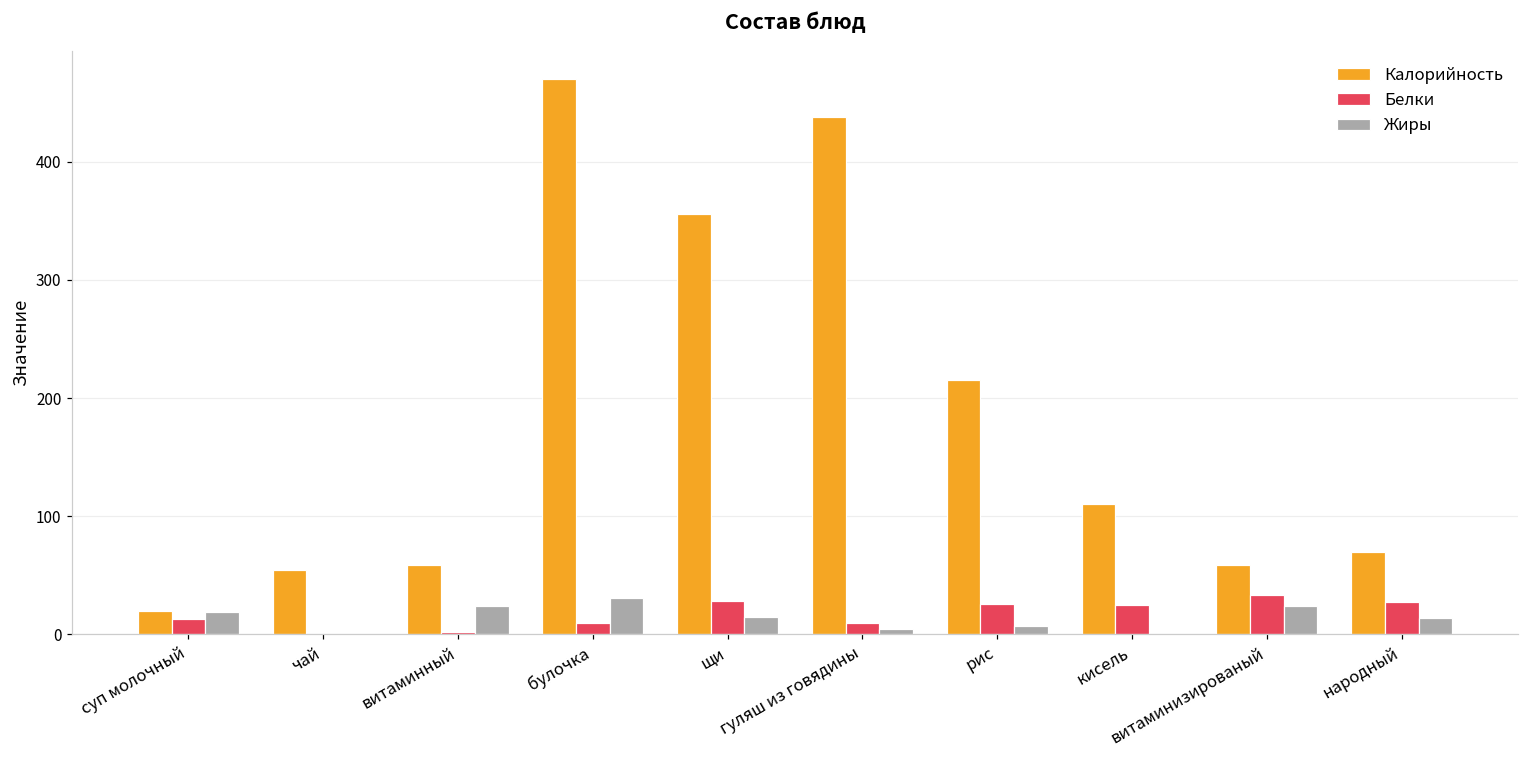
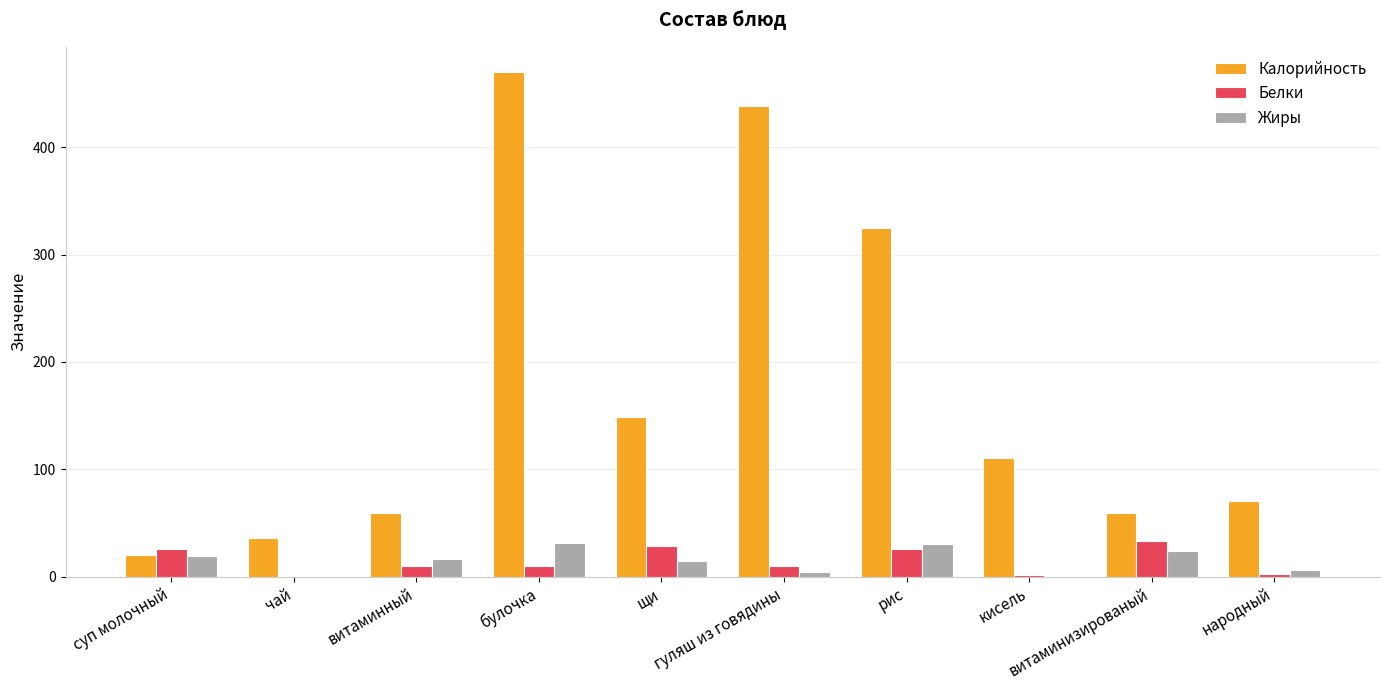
  {
    "Калорийность": {
      "суп молочный": 20,
-     "чай": 54,
+     "чай": 36,
      "витаминный": 59,
      "булочка": 470,
-     "щи": 356,
+     "щи": 149,
      "гуляш из говядины": 438,
-     "рис": 215,
+     "рис": 325,
      "кисель": 110,
      "витаминизированый": 59,
      "народный": 70
    },
    "Белки": {
-     "суп молочный": 13,
-     "витаминный": 2,
+     "суп молочный": 26,
+     "витаминный": 10,
      "булочка": 10,
      "щи": 28,
      "гуляш из говядины": 10,
      "рис": 26,
-     "кисель": 25,
+     "кисель": 1,
      "витаминизированый": 33,
-     "народный": 27
+     "народный": 2
    },
    "Жиры": {
      "суп молочный": 19,
      "чай": 0,
-     "витаминный": 24,
+     "витаминный": 16,
      "булочка": 31,
      "щи": 15,
      "гуляш из говядины": 4,
-     "рис": 7,
+     "рис": 30,
      "кисель": 0,
      "витаминизированый": 24,
-     "народный": 14
+     "народный": 6
    }
  }
